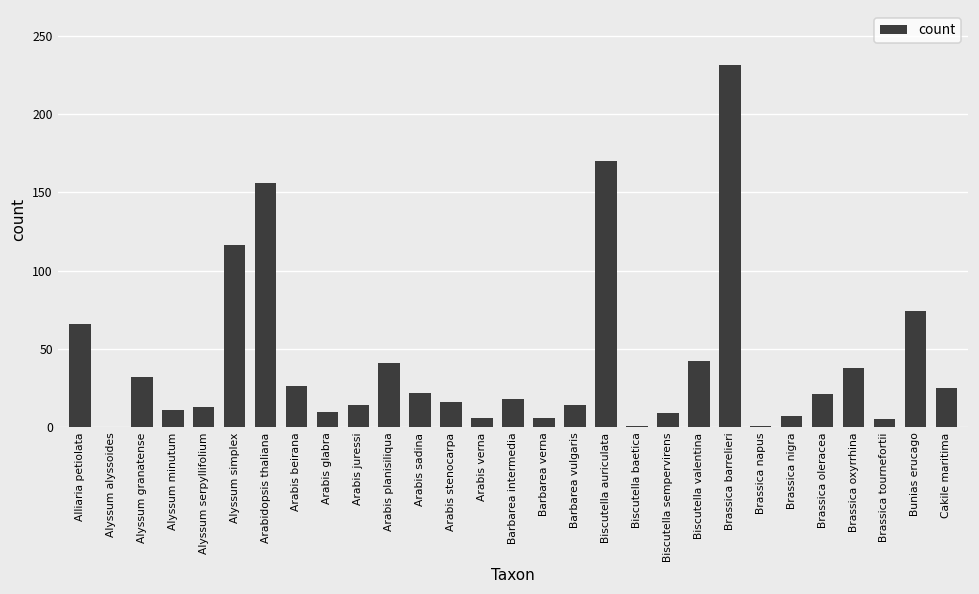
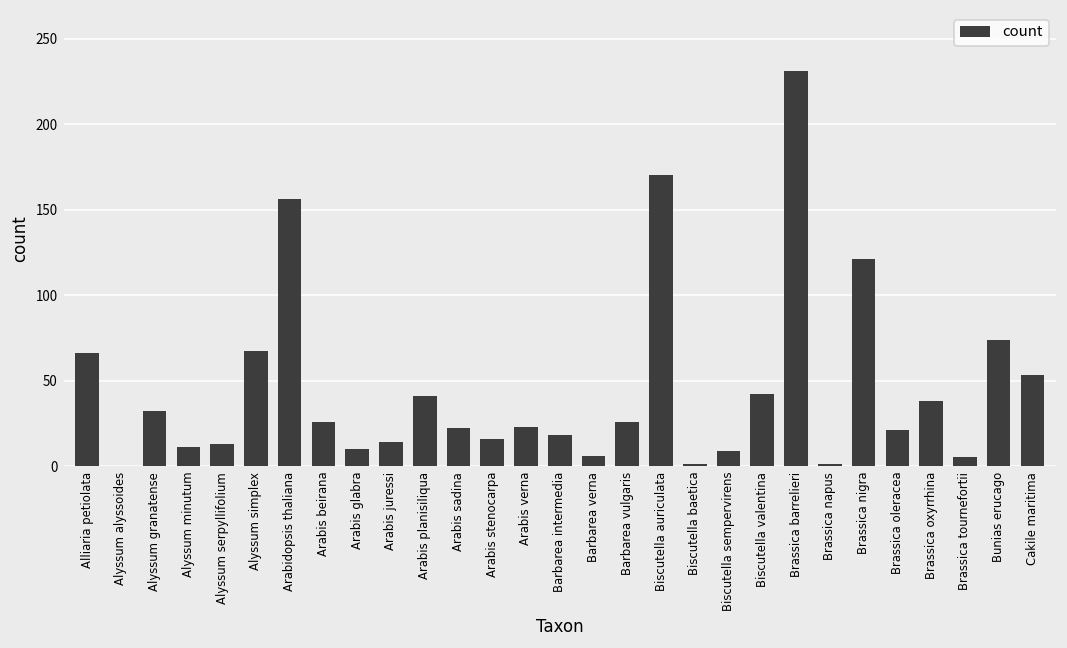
  {
    "Alliaria petiolata": 66,
    "Alyssum alyssoides": 0,
    "Alyssum granatense": 32,
    "Alyssum minutum": 11,
    "Alyssum serpyllifolium": 13,
-   "Alyssum simplex": 116,
+   "Alyssum simplex": 67,
    "Arabidopsis thaliana": 156,
    "Arabis beirana": 26,
    "Arabis glabra": 10,
    "Arabis juressi": 14,
    "Arabis planisiliqua": 41,
    "Arabis sadina": 22,
    "Arabis stenocarpa": 16,
-   "Arabis verna": 6,
+   "Arabis verna": 23,
    "Barbarea intermedia": 18,
    "Barbarea verna": 6,
-   "Barbarea vulgaris": 14,
+   "Barbarea vulgaris": 26,
    "Biscutella auriculata": 170,
    "Biscutella sempervirens": 9,
    "Biscutella valentina": 42,
    "Brassica barrelieri": 231,
-   "Brassica nigra": 7,
+   "Brassica nigra": 121,
    "Brassica oleracea": 21,
    "Brassica oxyrrhina": 38,
    "Brassica tournefortii": 5,
    "Bunias erucago": 74,
-   "Cakile maritima": 25
+   "Cakile maritima": 53
  }
